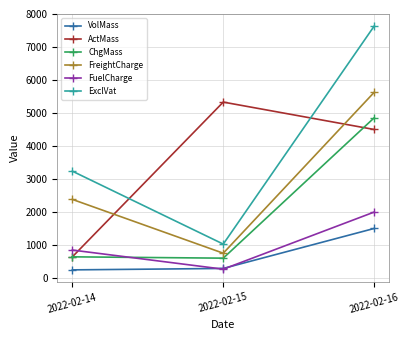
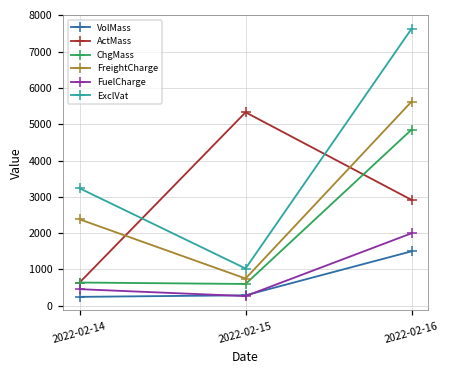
  {
    "ActMass": {
      "2022-02-15": 5300,
-     "2022-02-16": 4500
+     "2022-02-16": 2900
    },
    "ChgMass": {
      "2022-02-15": 600,
      "2022-02-16": 4900
    },
    "FreightCharge": {
      "2022-02-14": 2400,
      "2022-02-15": 800,
      "2022-02-16": 5600
    },
    "FuelCharge": {
-     "2022-02-14": 800,
+     "2022-02-14": 500,
      "2022-02-16": 2000
    }
  }
